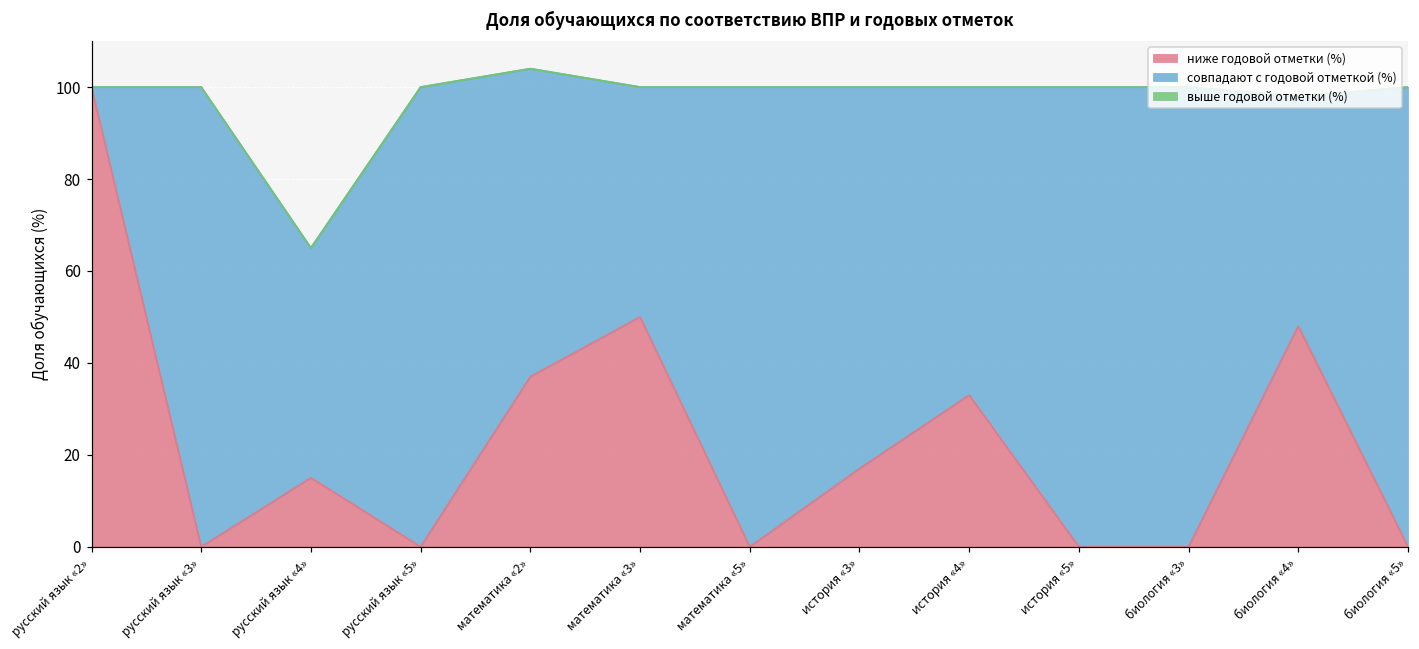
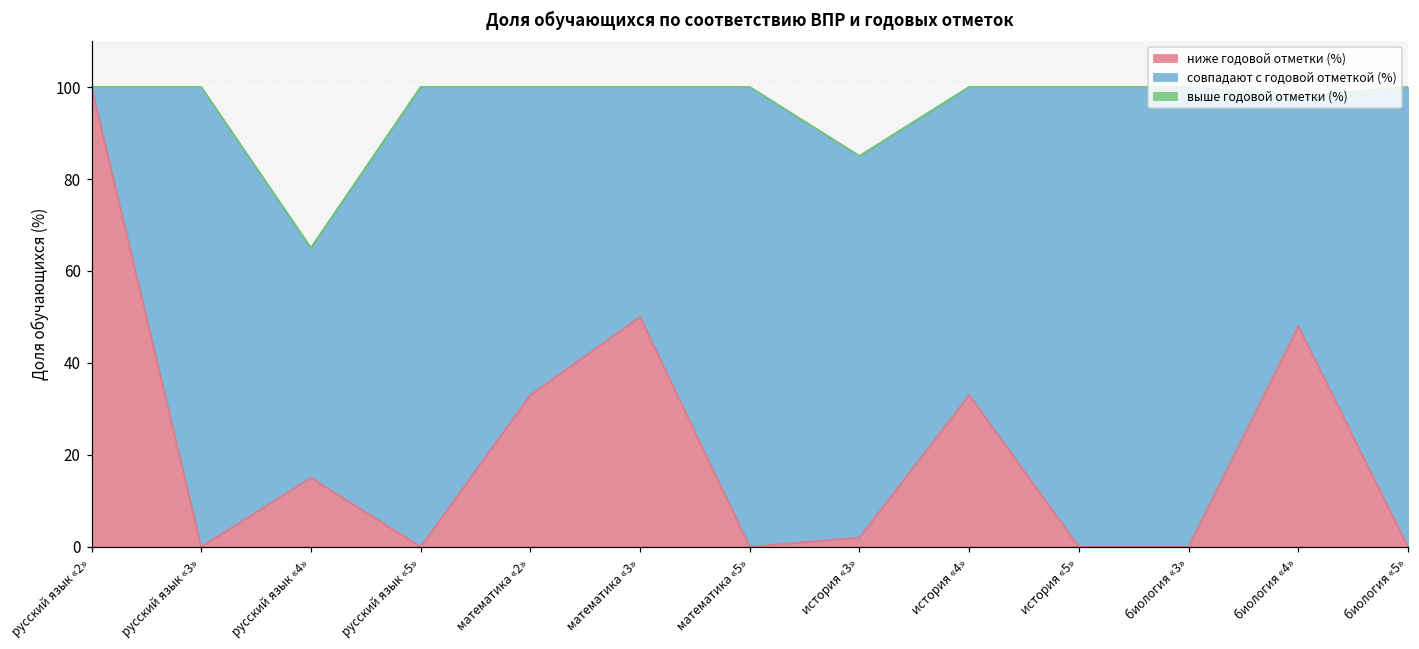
  {
    "ниже годовой отметки (%)": {
      "русский язык «3»": 0,
      "русский язык «4»": 15,
      "русский язык «5»": 0,
-     "математика «2»": 37,
+     "математика «2»": 33,
      "математика «3»": 50,
      "математика «5»": 0,
-     "история «3»": 17,
+     "история «3»": 2,
      "история «4»": 33,
      "история «5»": 0,
      "биология «3»": 0,
      "биология «4»": 48,
      "биология «5»": 0
    }
  }
